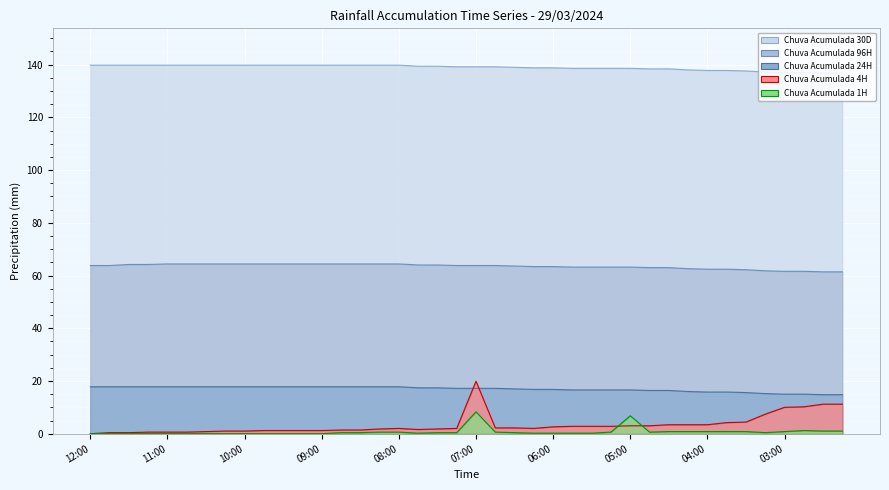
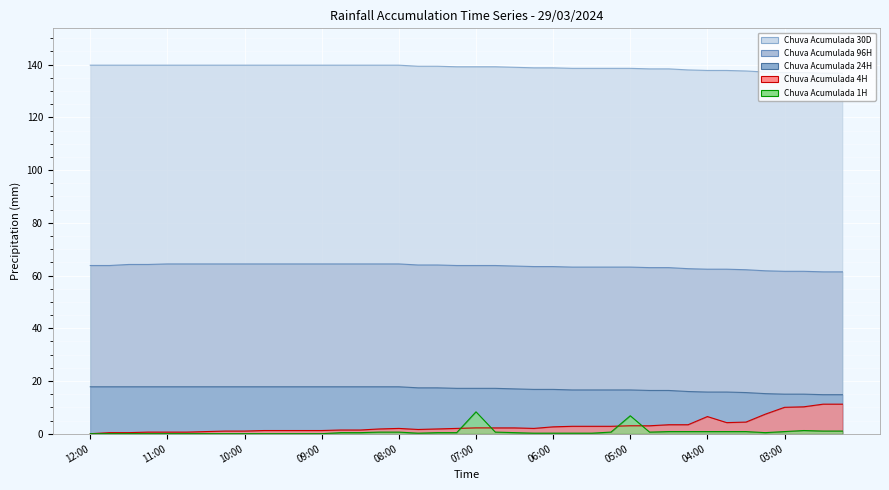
  {
    "Chuva Acumulada 4H": {
      "10:00": 1,
      "09:00": 1,
      "08:00": 2,
-     "07:00": 20,
+     "07:00": 2,
      "06:00": 3,
      "05:00": 3,
-     "04:00": 3,
+     "04:00": 7,
      "03:00": 10
    },
    "Chuva Acumulada 1H": {
      "10:00": 0,
      "09:00": 0,
      "08:00": 1,
      "07:00": 8,
      "06:00": 0,
      "05:00": 7,
      "04:00": 1,
      "03:00": 1
    }
  }
